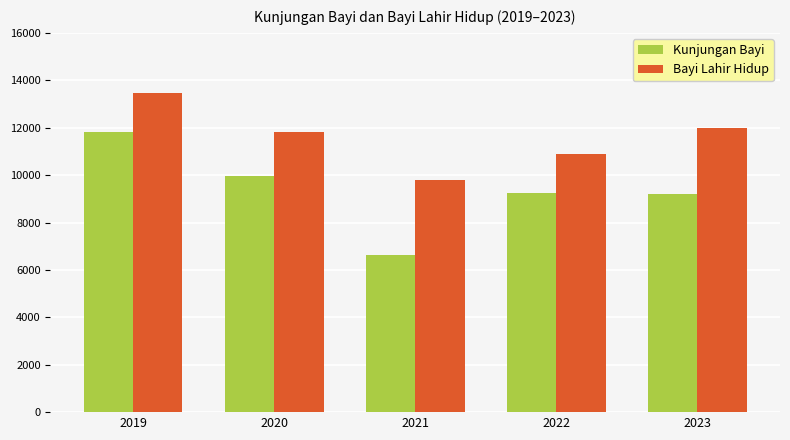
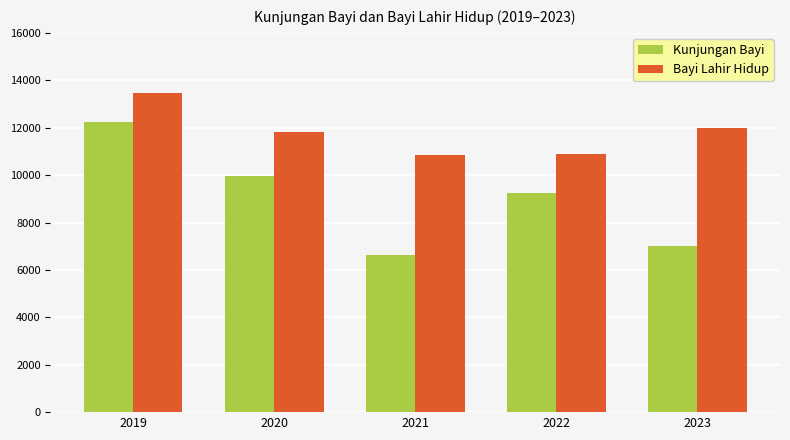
  {
    "Kunjungan Bayi": {
-     "2019": 11800,
+     "2019": 12200,
      "2020": 10000,
      "2021": 6600,
      "2022": 9300,
-     "2023": 9200
+     "2023": 7000
    },
    "Bayi Lahir Hidup": {
      "2019": 13500,
      "2020": 11800,
-     "2021": 9800,
+     "2021": 10900,
      "2022": 10900,
      "2023": 12000
    }
  }
